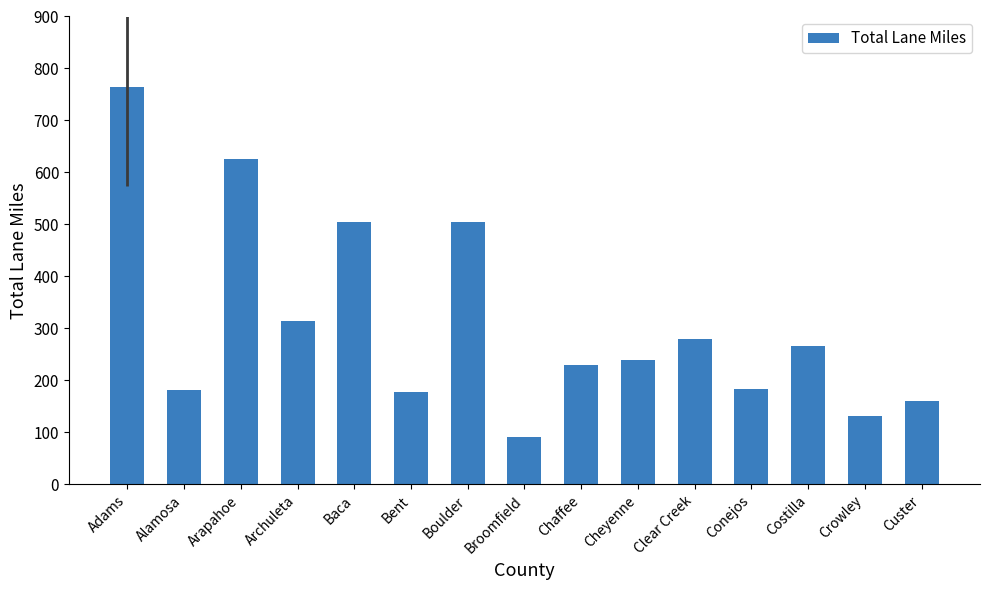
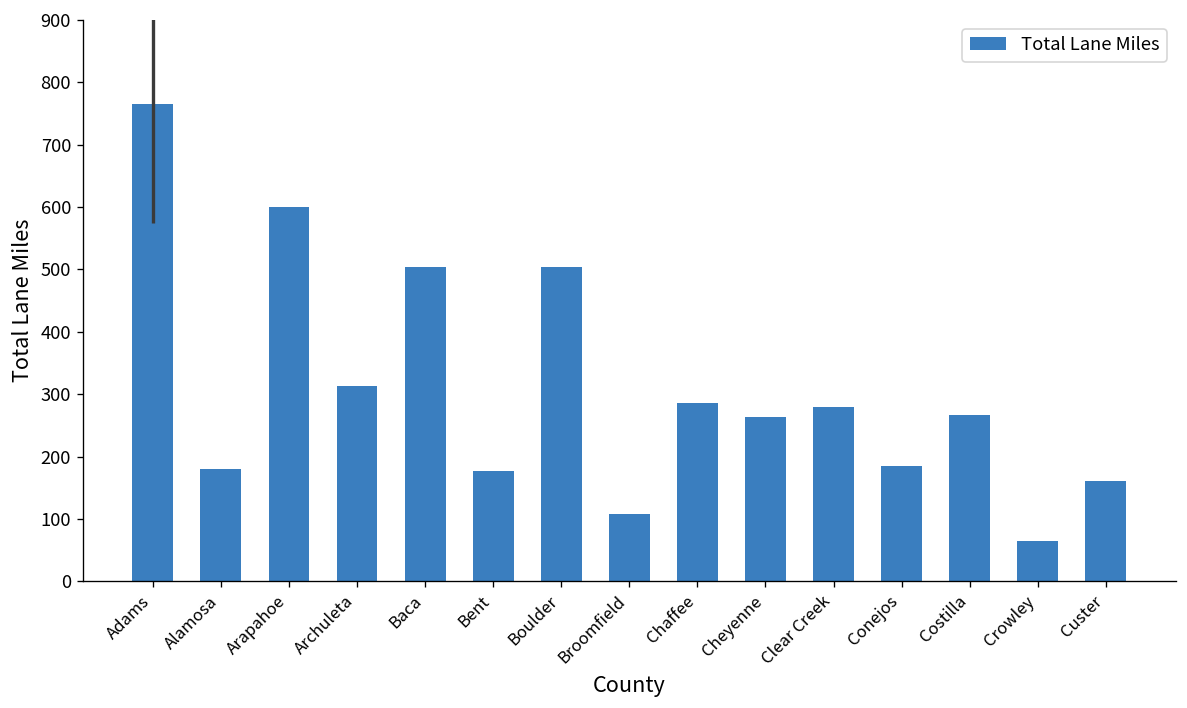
  {
    "Adams": 770,
    "Alamosa": 180,
-   "Arapahoe": 630,
+   "Arapahoe": 600,
    "Archuleta": 310,
    "Baca": 500,
    "Bent": 180,
    "Boulder": 500,
-   "Broomfield": 90,
-   "Chaffee": 230,
-   "Cheyenne": 240,
+   "Broomfield": 110,
+   "Chaffee": 290,
+   "Cheyenne": 260,
    "Clear Creek": 280,
    "Conejos": 180,
    "Costilla": 270,
-   "Crowley": 130,
+   "Crowley": 70,
    "Custer": 160
  }
